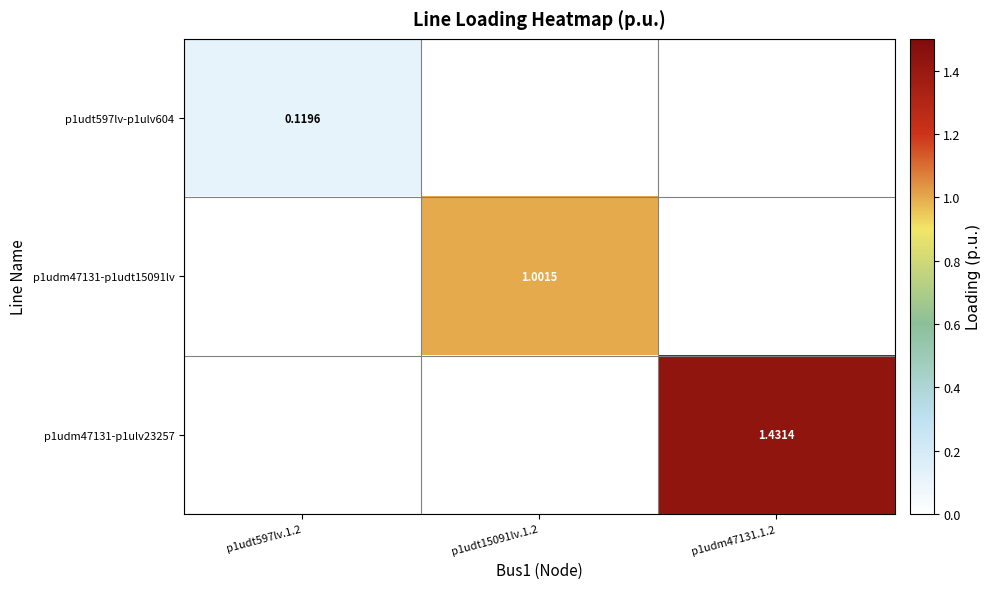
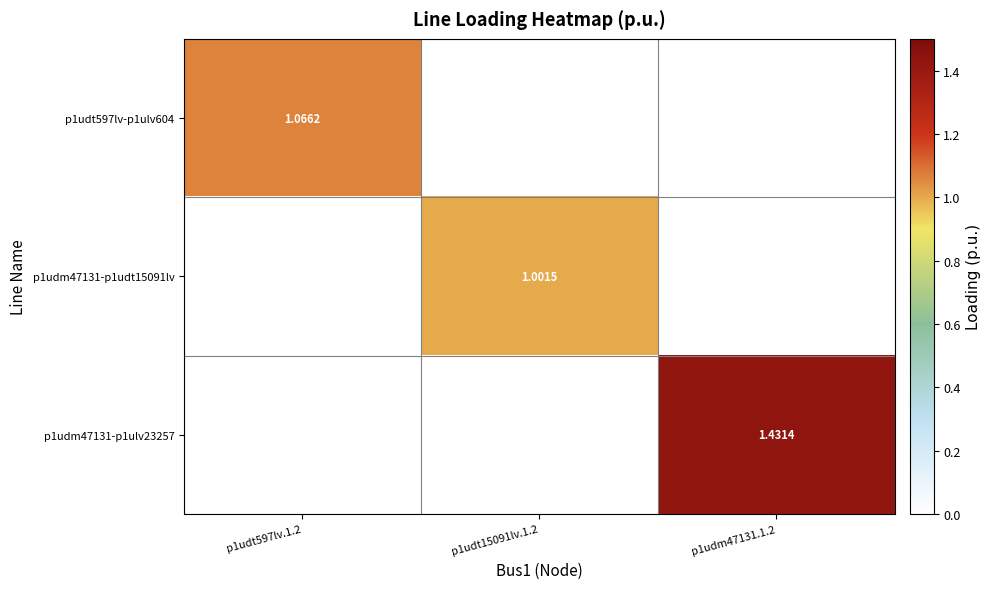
  {
    "p1udt597lv-p1ulv604": {
-     "p1udt597lv.1.2": 0.1196
+     "p1udt597lv.1.2": 1.0662
    },
    "p1udm47131-p1udt15091lv": {
      "p1udt15091lv.1.2": 1.0015
    },
    "p1udm47131-p1ulv23257": {
      "p1udm47131.1.2": 1.4314
    }
  }
